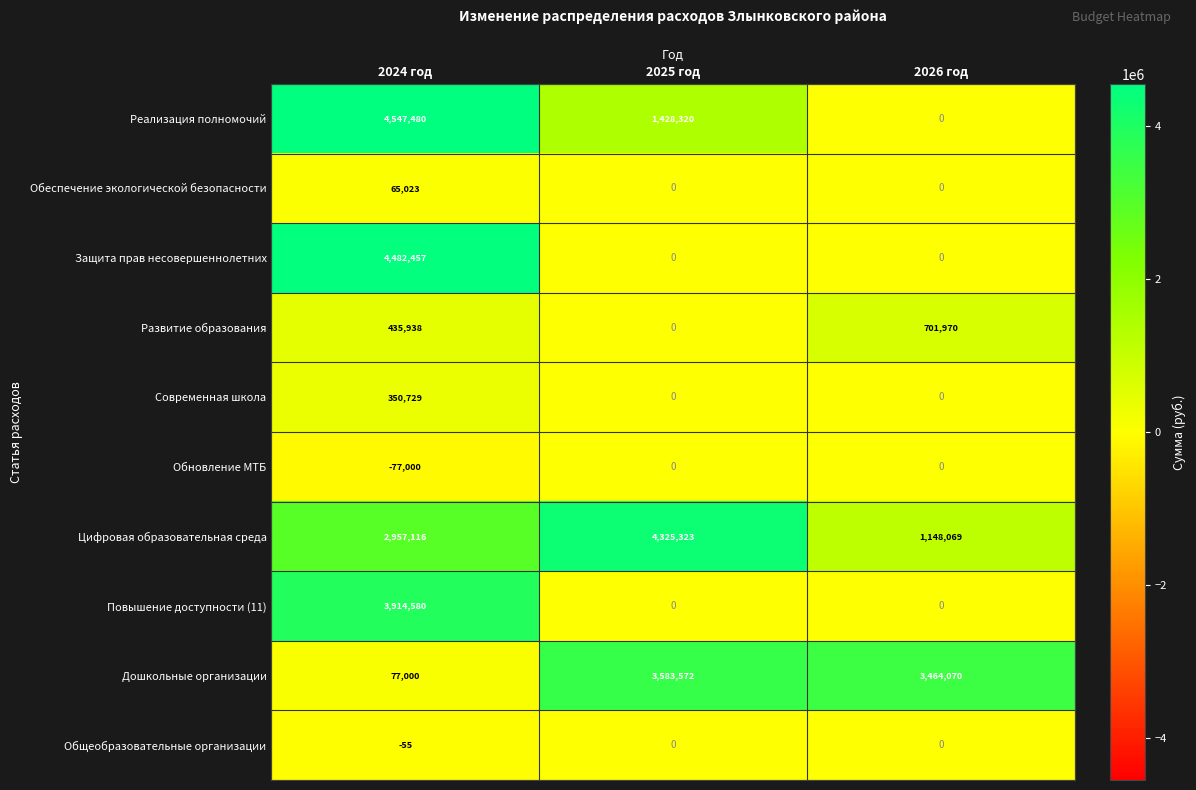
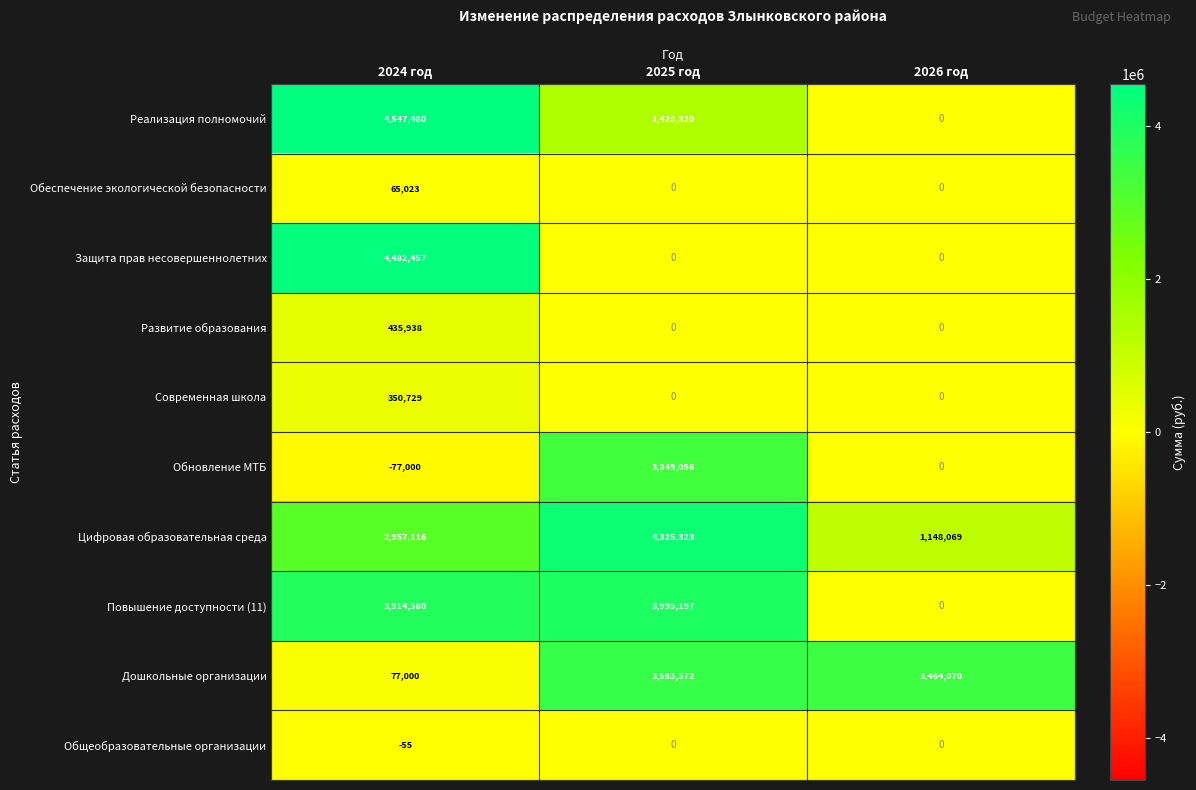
  {
    "Реализация полномочий": {
      "2024 год": "4,547,480",
      "2025 год": "1,428,320",
      "2026 год": "0"
    },
    "Обеспечение экологической безопасности": {
      "2024 год": "65,023",
      "2025 год": "0",
      "2026 год": "0"
    },
    "Защита прав несовершеннолетних": {
      "2024 год": "4,482,457",
      "2025 год": "0",
      "2026 год": "0"
    },
    "Развитие образования": {
      "2024 год": "435,938",
      "2025 год": "0",
-     "2026 год": "701,970"
+     "2026 год": "0"
    },
    "Современная школа": {
      "2024 год": "350,729",
      "2025 год": "0",
      "2026 год": "0"
    },
    "Обновление МТБ": {
      "2024 год": "-77,000",
-     "2025 год": "0",
+     "2025 год": "3,349,056",
      "2026 год": "0"
    },
    "Цифровая образовательная среда": {
      "2024 год": "2,957,116",
      "2025 год": "4,325,323",
      "2026 год": "1,148,069"
    },
    "Повышение доступности (11)": {
      "2024 год": "3,914,580",
-     "2025 год": "0",
+     "2025 год": "3,995,197",
      "2026 год": "0"
    },
    "Дошкольные организации": {
      "2024 год": "77,000",
      "2025 год": "3,583,572",
      "2026 год": "3,464,070"
    },
    "Общеобразовательные организации": {
      "2024 год": "-55",
      "2025 год": "0",
      "2026 год": "0"
    }
  }
